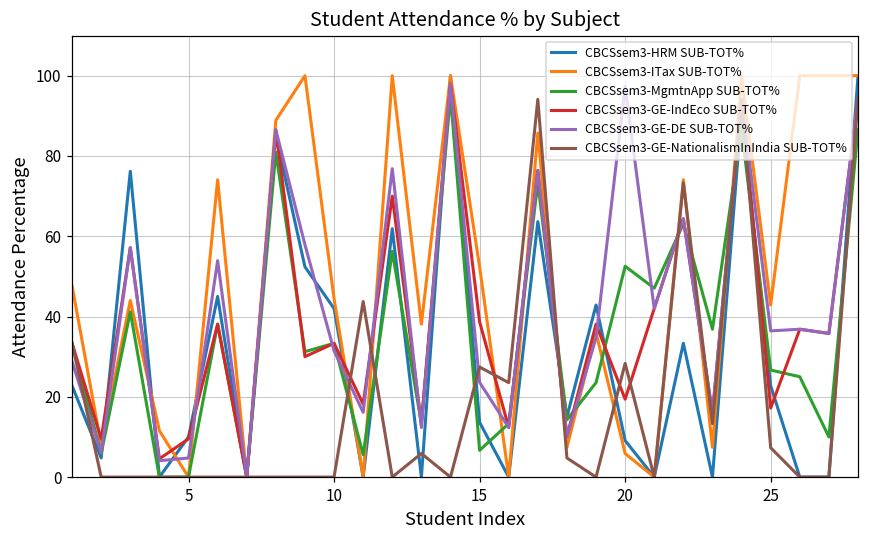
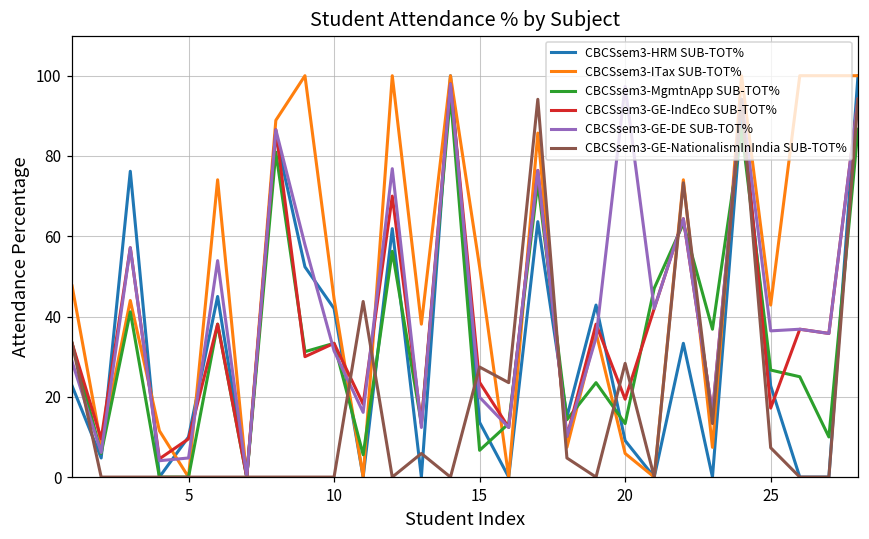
  {
    "CBCSsem3-HRM SUB-TOT%": {
      "10": 42,
      "15": 14,
      "20": 9,
      "25": 23
    },
    "CBCSsem3-ITax SUB-TOT%": {
      "10": 44,
      "15": 52,
      "20": 6,
      "25": 43
    },
    "CBCSsem3-MgmtnApp SUB-TOT%": {
      "15": 7,
-     "20": 53,
+     "20": 13,
      "25": 27
    },
    "CBCSsem3-GE-IndEco SUB-TOT%": {
-     "15": 39,
+     "15": 24,
      "20": 19,
      "25": 17
    },
    "CBCSsem3-GE-DE SUB-TOT%": {
      "5": 5,
      "10": 31,
-     "15": 24,
+     "15": 20,
      "25": 36
    },
    "CBCSsem3-GE-NationalismInIndia SUB-TOT%": {
      "10": 0,
      "15": 27,
      "20": 28,
      "25": 7
    }
  }
